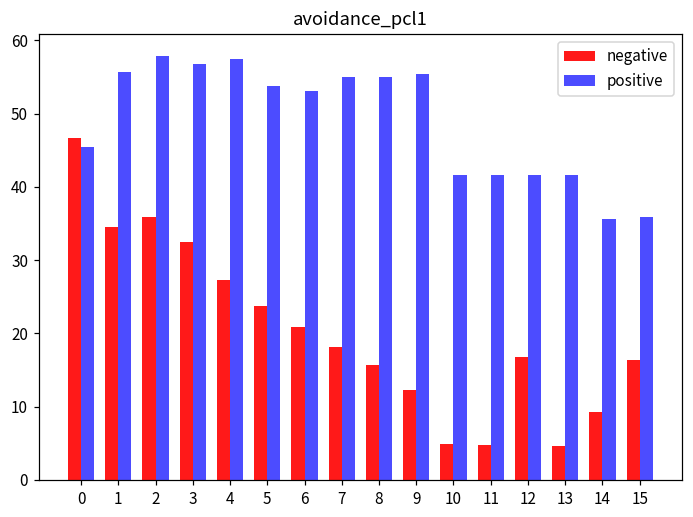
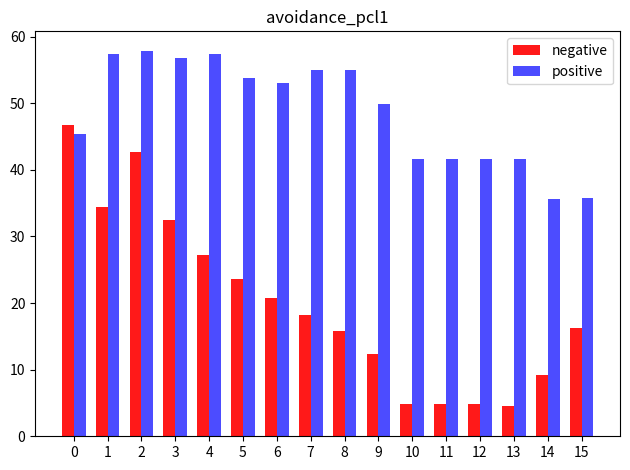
  {
    "negative": {
      "0": 47,
      "1": 34,
-     "2": 36,
+     "2": 43,
      "3": 33,
      "4": 27,
      "5": 24,
      "6": 21,
      "7": 18,
      "8": 16,
      "9": 12,
      "10": 5,
      "11": 5,
-     "12": 17,
+     "12": 5,
      "13": 5,
      "14": 9,
      "15": 16
    },
    "positive": {
      "0": 45,
-     "1": 56,
+     "1": 57,
      "2": 58,
      "3": 57,
      "4": 57,
      "5": 54,
      "6": 53,
      "7": 55,
      "8": 55,
-     "9": 55,
+     "9": 50,
      "10": 42,
      "11": 42,
      "12": 42,
      "13": 42,
      "14": 36,
      "15": 36
    }
  }
